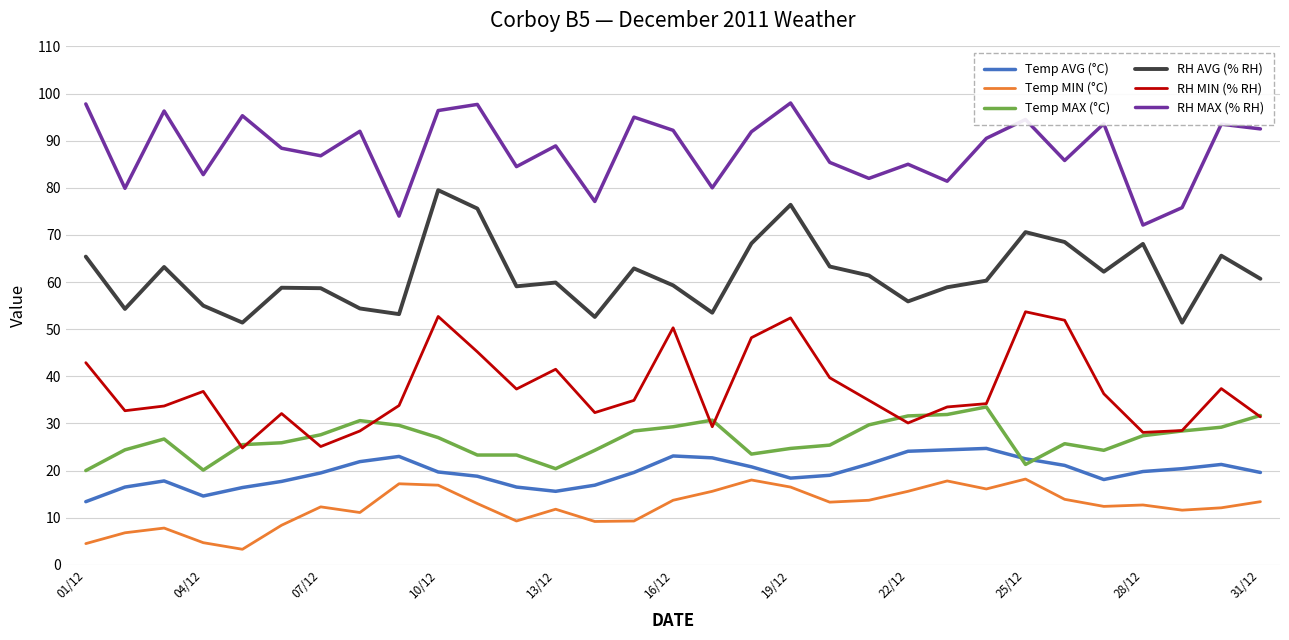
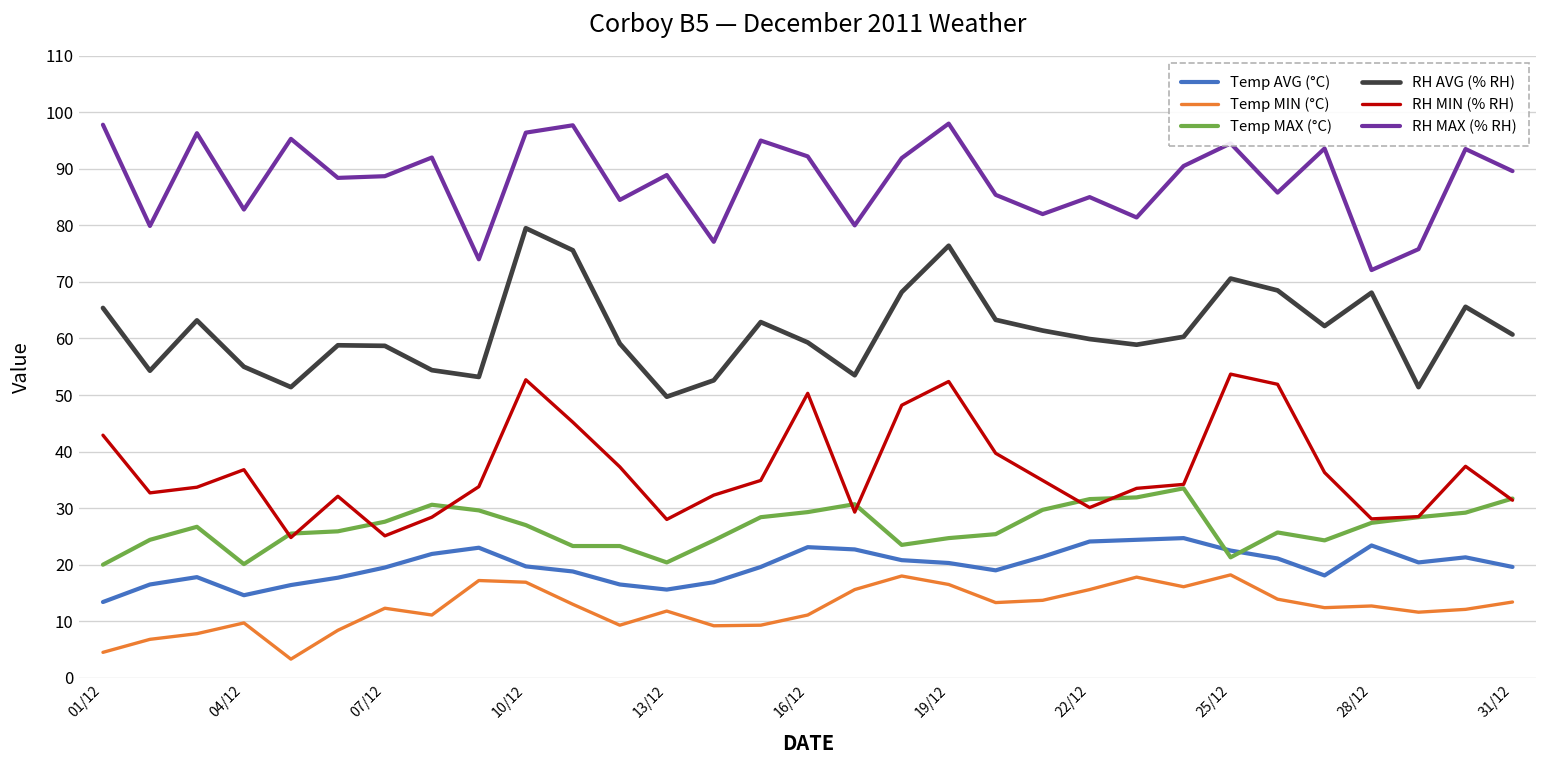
  {
    "Temp AVG (°C)": {
      "01/12": 13,
      "04/12": 15,
      "07/12": 20,
      "10/12": 20,
      "13/12": 16,
      "16/12": 23,
-     "19/12": 18,
+     "19/12": 20,
      "22/12": 24,
      "25/12": 23,
-     "28/12": 20,
+     "28/12": 23,
      "31/12": 20
    },
    "Temp MIN (°C)": {
      "01/12": 5,
-     "04/12": 5,
+     "04/12": 10,
      "07/12": 12,
      "10/12": 17,
      "13/12": 12,
-     "16/12": 14,
+     "16/12": 11,
      "19/12": 17,
      "22/12": 16,
      "25/12": 18,
      "28/12": 13,
      "31/12": 13
    },
    "Temp MAX (°C)": {
      "01/12": 20,
      "04/12": 20,
      "07/12": 28,
      "10/12": 27,
      "13/12": 20,
      "16/12": 29,
      "19/12": 25,
      "22/12": 32,
      "25/12": 21,
      "28/12": 27
    },
    "RH AVG (% RH)": {
      "01/12": 65,
      "04/12": 55,
      "07/12": 59,
      "10/12": 80,
-     "13/12": 60,
+     "13/12": 50,
      "16/12": 59,
      "19/12": 76,
-     "22/12": 56,
+     "22/12": 60,
      "25/12": 71,
      "28/12": 68,
      "31/12": 61
    },
    "RH MIN (% RH)": {
      "01/12": 43,
      "04/12": 37,
      "07/12": 25,
      "10/12": 53,
-     "13/12": 42,
+     "13/12": 28,
      "16/12": 50,
      "19/12": 52,
      "22/12": 30,
      "25/12": 54,
      "28/12": 28
    },
    "RH MAX (% RH)": {
      "01/12": 98,
      "04/12": 83,
-     "07/12": 87,
+     "07/12": 89,
      "10/12": 96,
      "13/12": 89,
      "16/12": 92,
      "19/12": 98,
      "22/12": 85,
      "28/12": 72,
-     "31/12": 93
+     "31/12": 90
    }
  }
